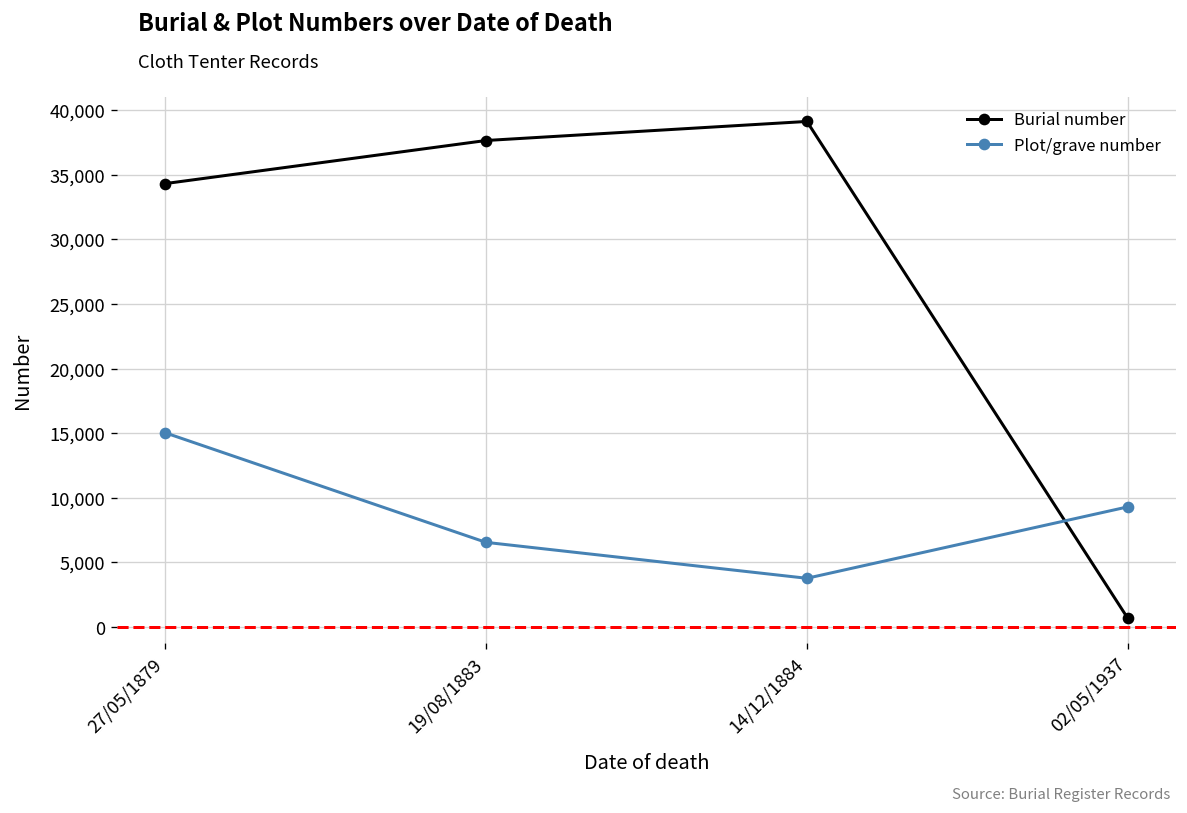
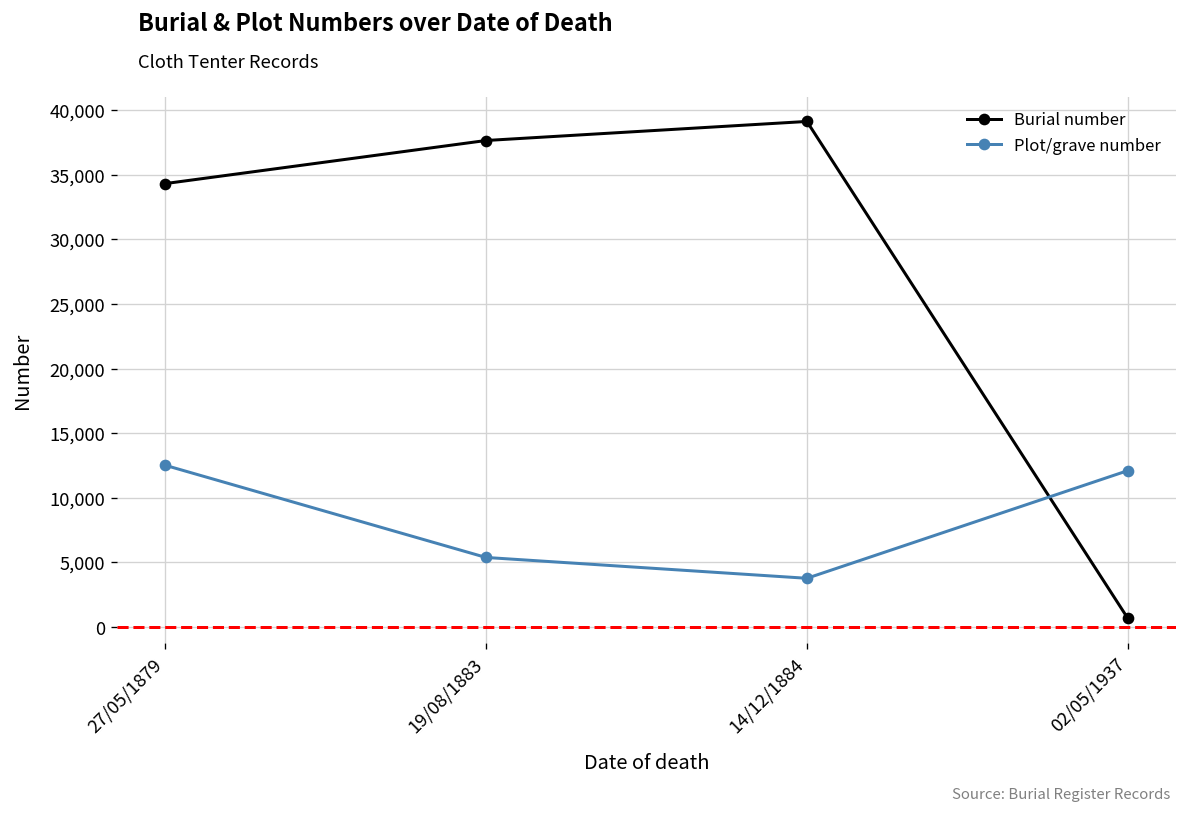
  {
    "Burial number": {
      "27/05/1879": "34,300",
      "19/08/1883": "37,700",
      "14/12/1884": "39,100",
      "02/05/1937": "700"
    },
    "Plot/grave number": {
-     "27/05/1879": "15,000",
-     "19/08/1883": "6,600",
+     "27/05/1879": "12,500",
+     "19/08/1883": "5,400",
      "14/12/1884": "3,800",
-     "02/05/1937": "9,300"
+     "02/05/1937": "12,100"
    }
  }
